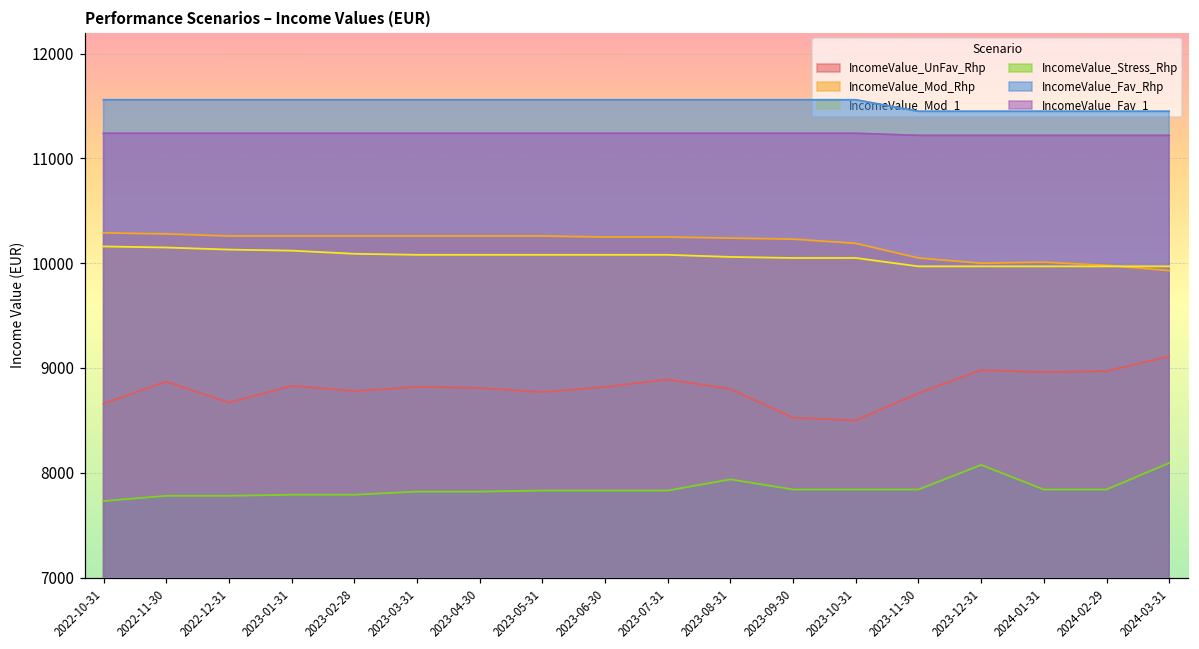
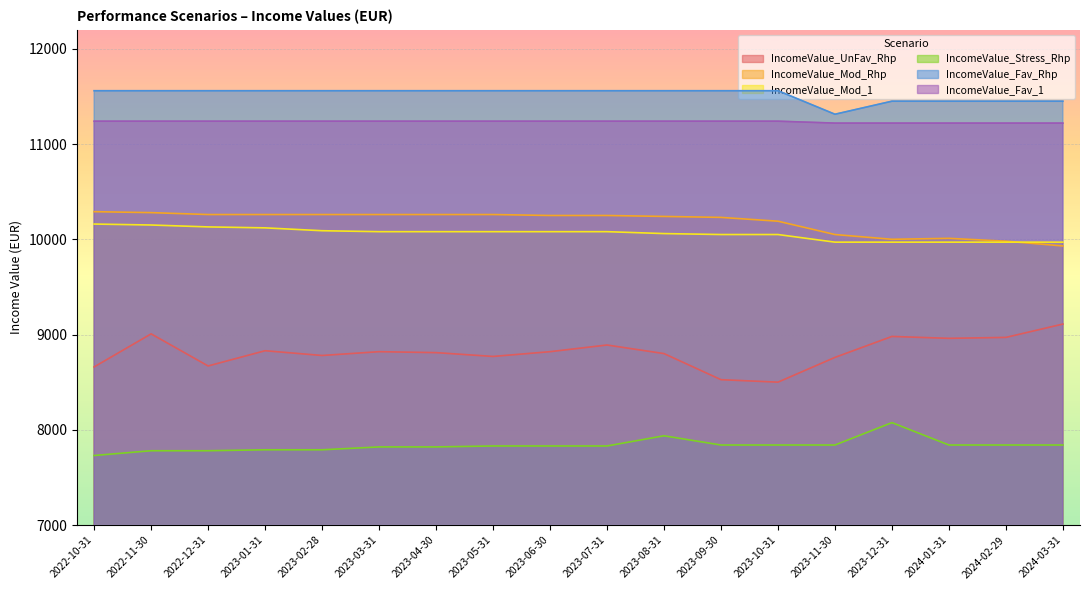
  {
    "IncomeValue_UnFav_Rhp": {
      "2022-10-31": 8700,
-     "2022-11-30": 8900,
+     "2022-11-30": 9000,
      "2022-12-31": 8700,
      "2023-01-31": 8800,
      "2023-02-28": 8800,
      "2023-03-31": 8800,
      "2023-04-30": 8800,
      "2023-05-31": 8800,
      "2023-06-30": 8800,
      "2023-07-31": 8900,
      "2023-08-31": 8800,
      "2023-09-30": 8500,
      "2023-10-31": 8500,
      "2023-11-30": 8800,
      "2023-12-31": 9000,
      "2024-01-31": 9000,
      "2024-02-29": 9000,
      "2024-03-31": 9100
    },
    "IncomeValue_Stress_Rhp": {
      "2022-10-31": 7700,
      "2022-11-30": 7800,
      "2022-12-31": 7800,
      "2023-01-31": 7800,
      "2023-02-28": 7800,
      "2023-03-31": 7800,
      "2023-04-30": 7800,
      "2023-05-31": 7800,
      "2023-06-30": 7800,
      "2023-07-31": 7800,
      "2023-08-31": 7900,
      "2023-09-30": 7800,
      "2023-10-31": 7800,
      "2023-11-30": 7800,
      "2023-12-31": 8100,
      "2024-01-31": 7800,
      "2024-02-29": 7800,
-     "2024-03-31": 8100
+     "2024-03-31": 7800
    },
    "IncomeValue_Fav_Rhp": {
      "2022-10-31": 11600,
      "2022-11-30": 11600,
      "2022-12-31": 11600,
      "2023-01-31": 11600,
      "2023-02-28": 11600,
      "2023-03-31": 11600,
      "2023-04-30": 11600,
      "2023-05-31": 11600,
      "2023-06-30": 11600,
      "2023-07-31": 11600,
      "2023-08-31": 11600,
      "2023-09-30": 11600,
-     "2023-11-30": 11500,
+     "2023-11-30": 11300,
      "2023-12-31": 11500,
      "2024-01-31": 11500,
      "2024-02-29": 11500,
      "2024-03-31": 11500
    },
    "IncomeValue_Fav_1": {
      "2022-10-31": 11200,
      "2022-11-30": 11200,
      "2022-12-31": 11200,
      "2023-01-31": 11200,
      "2023-02-28": 11200,
      "2023-03-31": 11200,
      "2023-04-30": 11200,
      "2023-05-31": 11200,
      "2023-06-30": 11200,
      "2023-07-31": 11200,
      "2023-08-31": 11200,
      "2023-09-30": 11200,
      "2023-10-31": 11200,
      "2023-11-30": 11200,
      "2023-12-31": 11200,
      "2024-01-31": 11200,
      "2024-02-29": 11200,
      "2024-03-31": 11200
    }
  }
